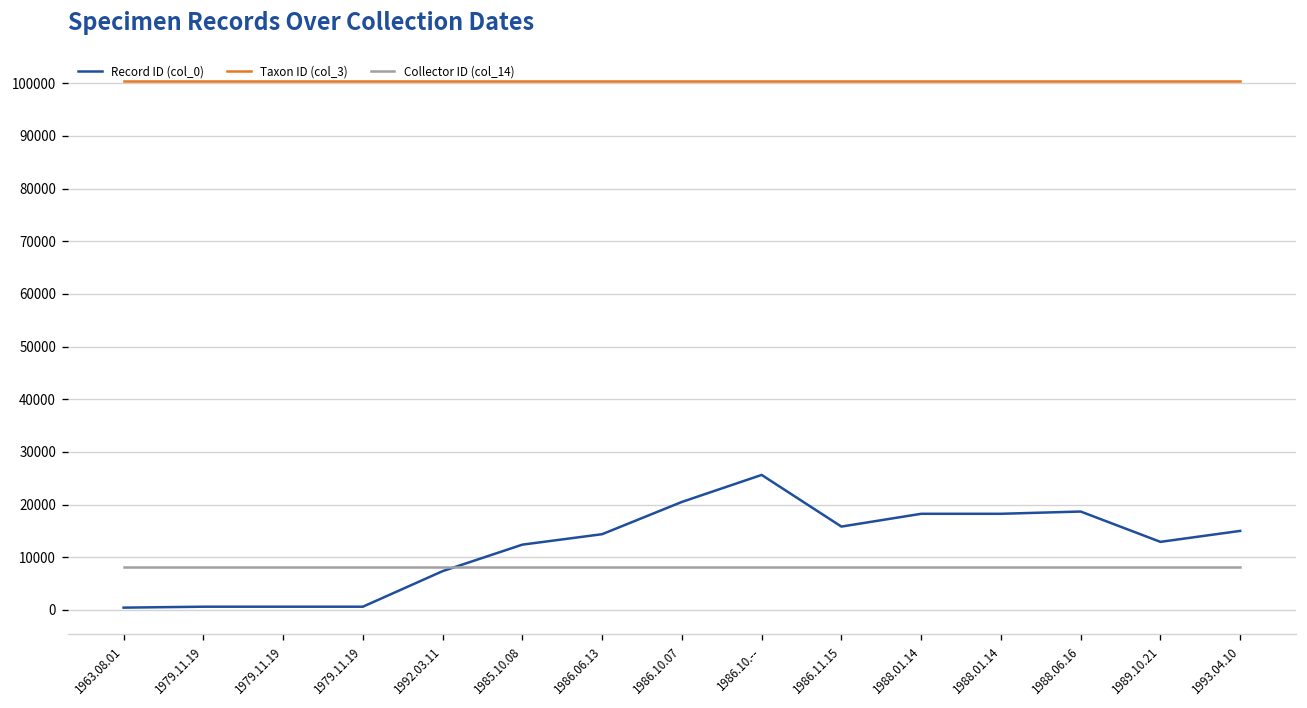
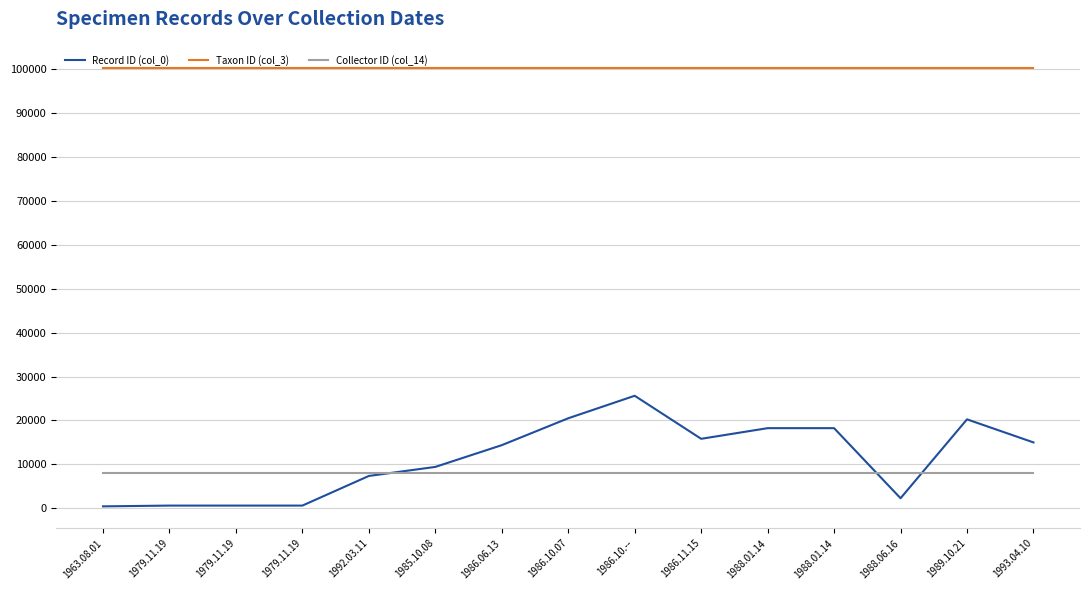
  {
    "Record ID (col_0)": {
      "1963.08.01": 0,
      "1992.03.11": 7000,
-     "1985.10.08": 12000,
+     "1985.10.08": 9000,
      "1986.06.13": 14000,
      "1986.10.07": 20000,
      "1986.10.--": 26000,
      "1986.11.15": 16000,
-     "1988.06.16": 19000,
-     "1989.10.21": 13000,
+     "1988.06.16": 2000,
+     "1989.10.21": 20000,
      "1993.04.10": 15000
    },
    "Taxon ID (col_3)": {
      "1963.08.01": 100000,
      "1992.03.11": 100000,
      "1985.10.08": 100000,
      "1986.06.13": 100000,
      "1986.10.07": 100000,
      "1986.10.--": 100000,
      "1986.11.15": 100000,
      "1988.06.16": 100000,
      "1989.10.21": 100000,
      "1993.04.10": 100000
    },
    "Collector ID (col_14)": {
      "1963.08.01": 8000,
      "1992.03.11": 8000,
      "1985.10.08": 8000,
      "1986.06.13": 8000,
      "1986.10.07": 8000,
      "1986.10.--": 8000,
      "1986.11.15": 8000,
      "1988.06.16": 8000,
      "1989.10.21": 8000,
      "1993.04.10": 8000
    }
  }
